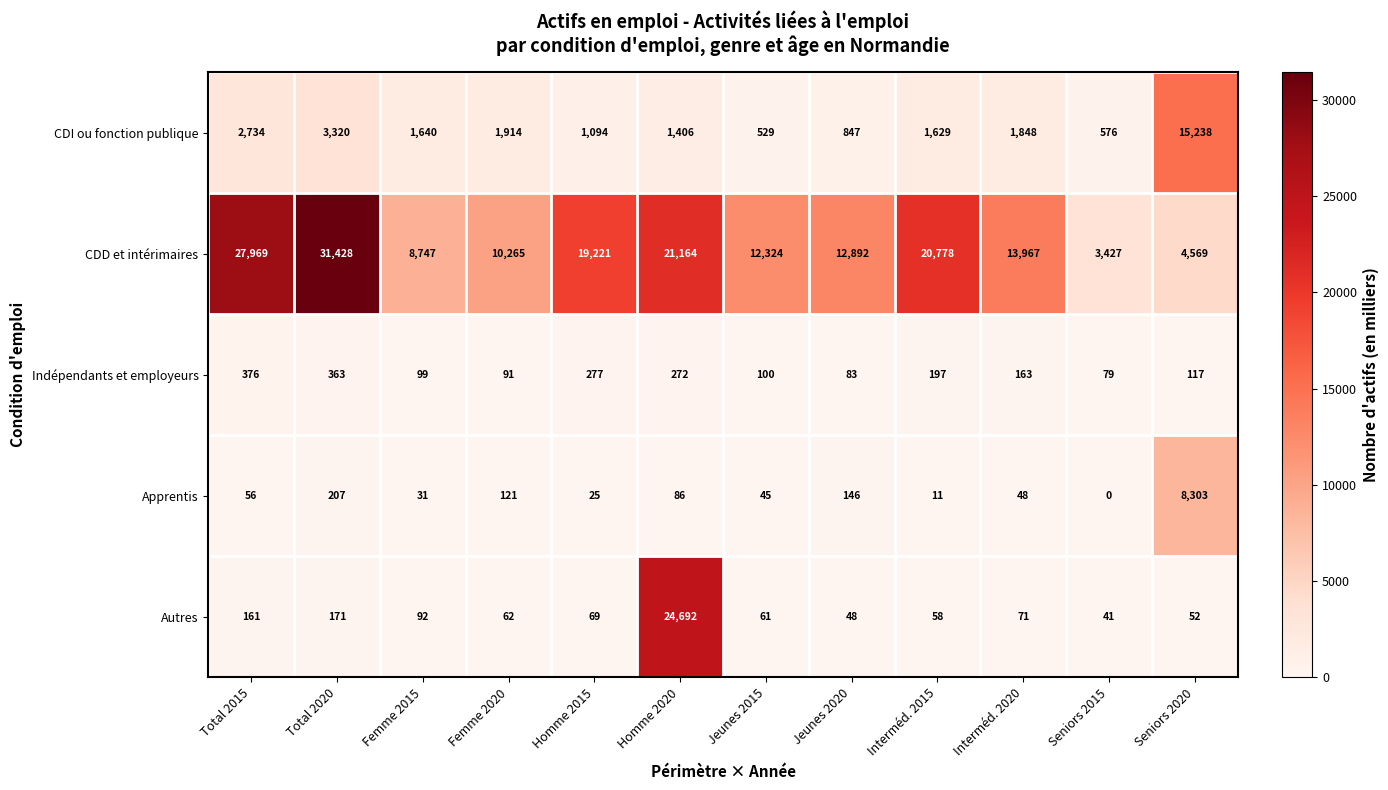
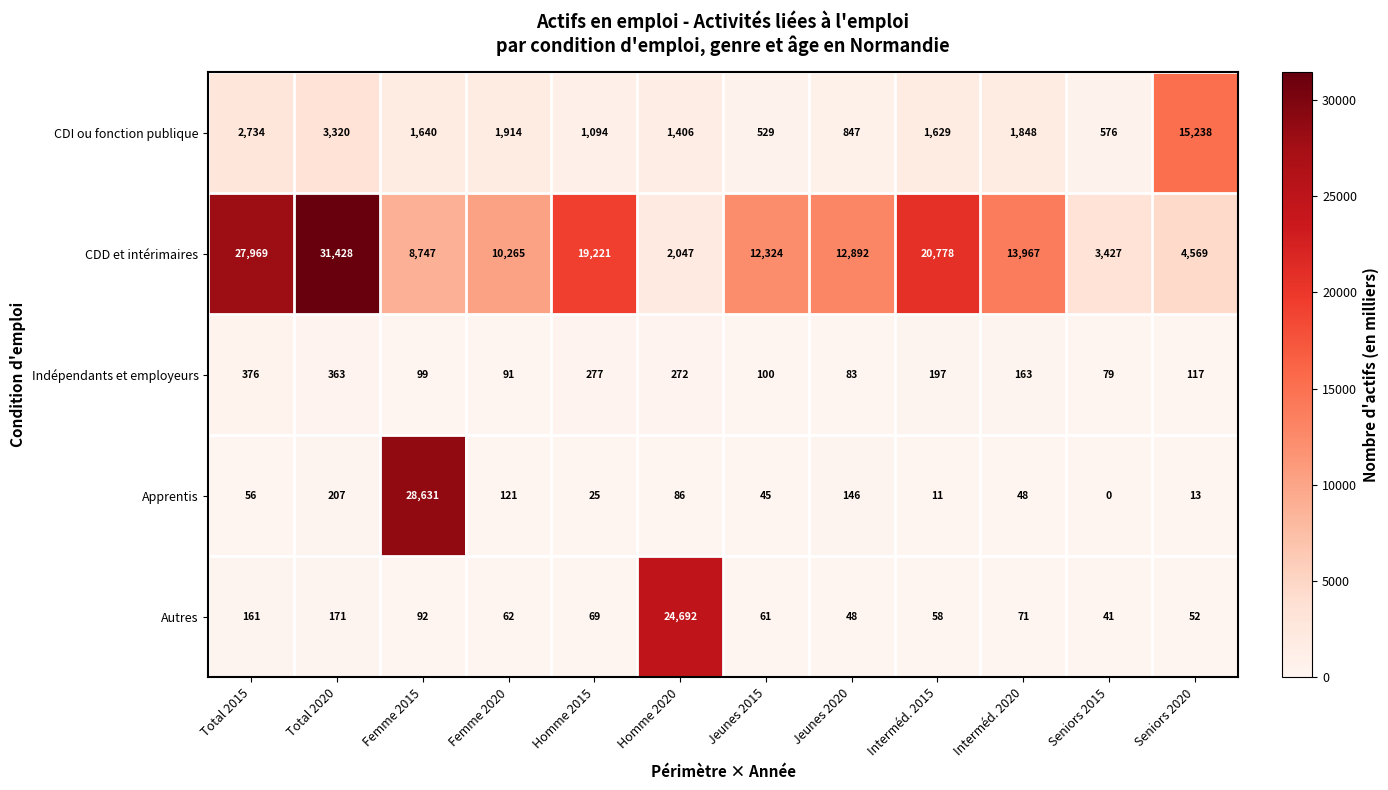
  {
    "CDI ou fonction publique": {
      "Total 2015": "2,734",
      "Total 2020": "3,320",
      "Femme 2015": "1,640",
      "Femme 2020": "1,914",
      "Homme 2015": "1,094",
      "Homme 2020": "1,406",
      "Jeunes 2015": "529",
      "Jeunes 2020": "847",
      "Interméd. 2015": "1,629",
      "Interméd. 2020": "1,848",
      "Seniors 2015": "576",
      "Seniors 2020": "15,238"
    },
    "CDD et intérimaires": {
      "Total 2015": "27,969",
      "Total 2020": "31,428",
      "Femme 2015": "8,747",
      "Femme 2020": "10,265",
      "Homme 2015": "19,221",
-     "Homme 2020": "21,164",
+     "Homme 2020": "2,047",
      "Jeunes 2015": "12,324",
      "Jeunes 2020": "12,892",
      "Interméd. 2015": "20,778",
      "Interméd. 2020": "13,967",
      "Seniors 2015": "3,427",
      "Seniors 2020": "4,569"
    },
    "Indépendants et employeurs": {
      "Total 2015": "376",
      "Total 2020": "363",
      "Femme 2015": "99",
      "Femme 2020": "91",
      "Homme 2015": "277",
      "Homme 2020": "272",
      "Jeunes 2015": "100",
      "Jeunes 2020": "83",
      "Interméd. 2015": "197",
      "Interméd. 2020": "163",
      "Seniors 2015": "79",
      "Seniors 2020": "117"
    },
    "Apprentis": {
      "Total 2015": "56",
      "Total 2020": "207",
-     "Femme 2015": "31",
+     "Femme 2015": "28,631",
      "Femme 2020": "121",
      "Homme 2015": "25",
      "Homme 2020": "86",
      "Jeunes 2015": "45",
      "Jeunes 2020": "146",
      "Interméd. 2015": "11",
      "Interméd. 2020": "48",
      "Seniors 2015": "0",
-     "Seniors 2020": "8,303"
+     "Seniors 2020": "13"
    },
    "Autres": {
      "Total 2015": "161",
      "Total 2020": "171",
      "Femme 2015": "92",
      "Femme 2020": "62",
      "Homme 2015": "69",
      "Homme 2020": "24,692",
      "Jeunes 2015": "61",
      "Jeunes 2020": "48",
      "Interméd. 2015": "58",
      "Interméd. 2020": "71",
      "Seniors 2015": "41",
      "Seniors 2020": "52"
    }
  }
